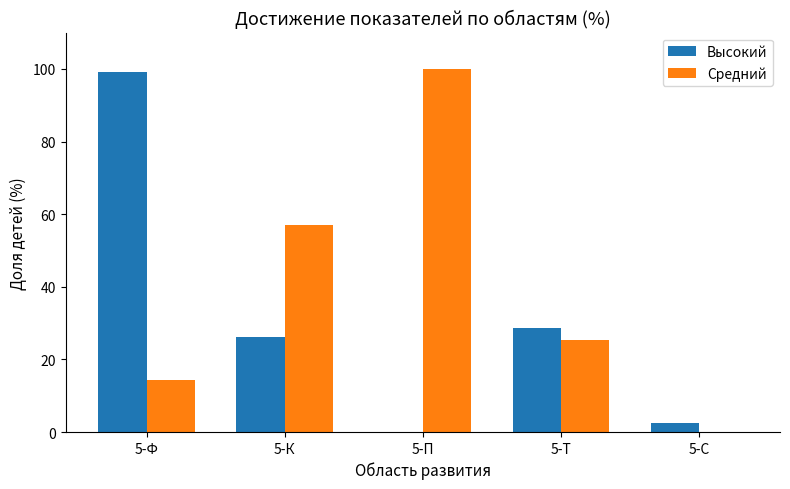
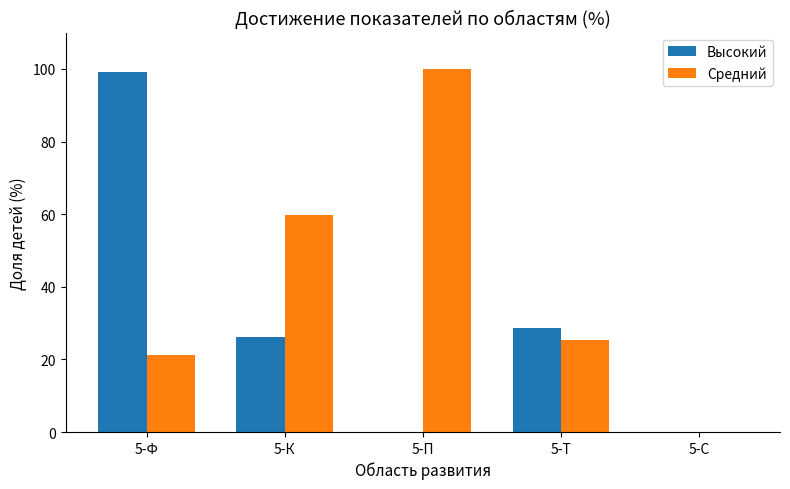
  {
    "Высокий": {
      "5-Ф": 99,
      "5-К": 26,
      "5-П": 0,
      "5-Т": 29,
-     "5-С": 2
+     "5-С": 0
    },
    "Средний": {
-     "5-Ф": 14,
-     "5-К": 57,
+     "5-Ф": 21,
+     "5-К": 60,
      "5-П": 100,
      "5-Т": 25,
      "5-С": 0
    }
  }
